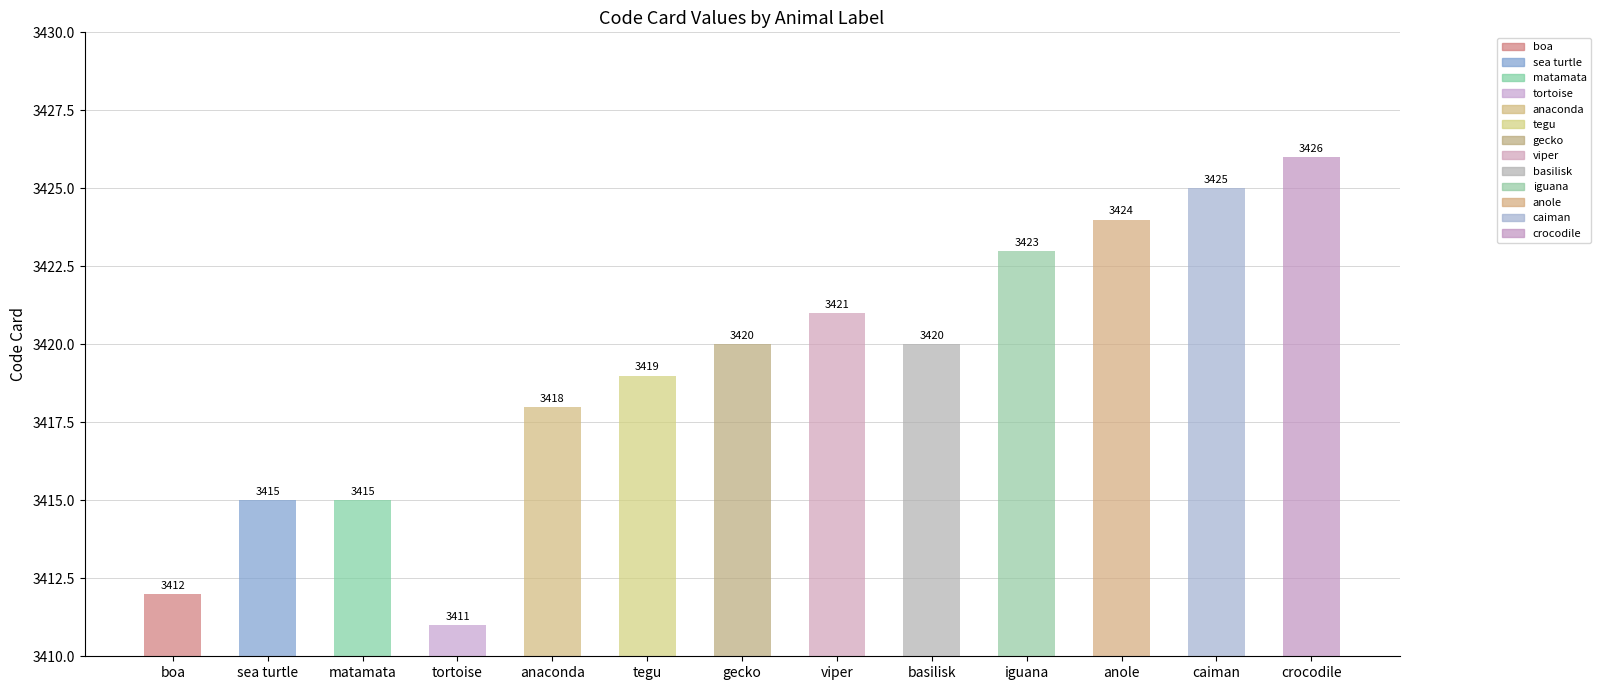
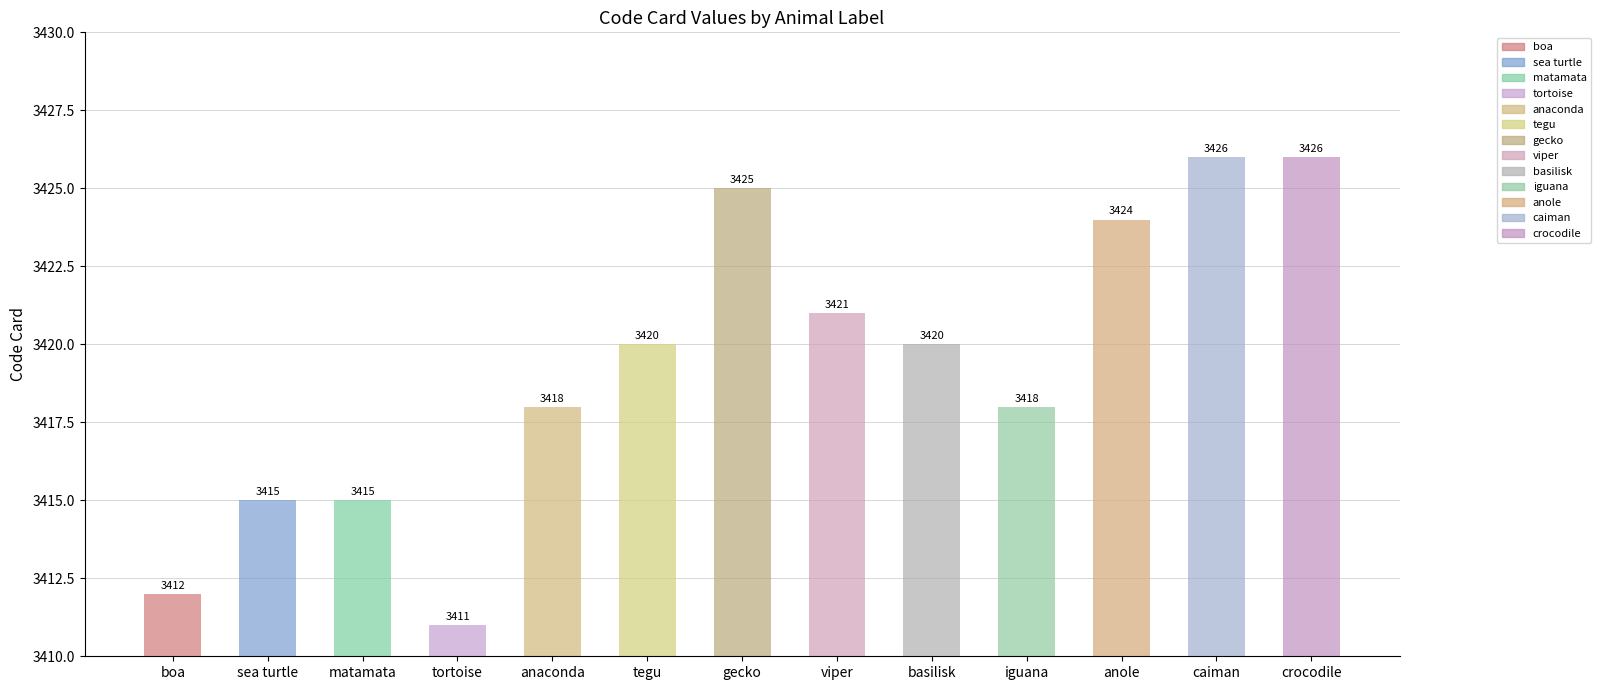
  {
    "boa": 3412,
    "sea turtle": 3415,
    "matamata": 3415,
    "tortoise": 3411,
    "anaconda": 3418,
-   "tegu": 3419,
-   "gecko": 3420,
+   "tegu": 3420,
+   "gecko": 3425,
    "viper": 3421,
    "basilisk": 3420,
-   "iguana": 3423,
+   "iguana": 3418,
    "anole": 3424,
-   "caiman": 3425,
+   "caiman": 3426,
    "crocodile": 3426
  }
